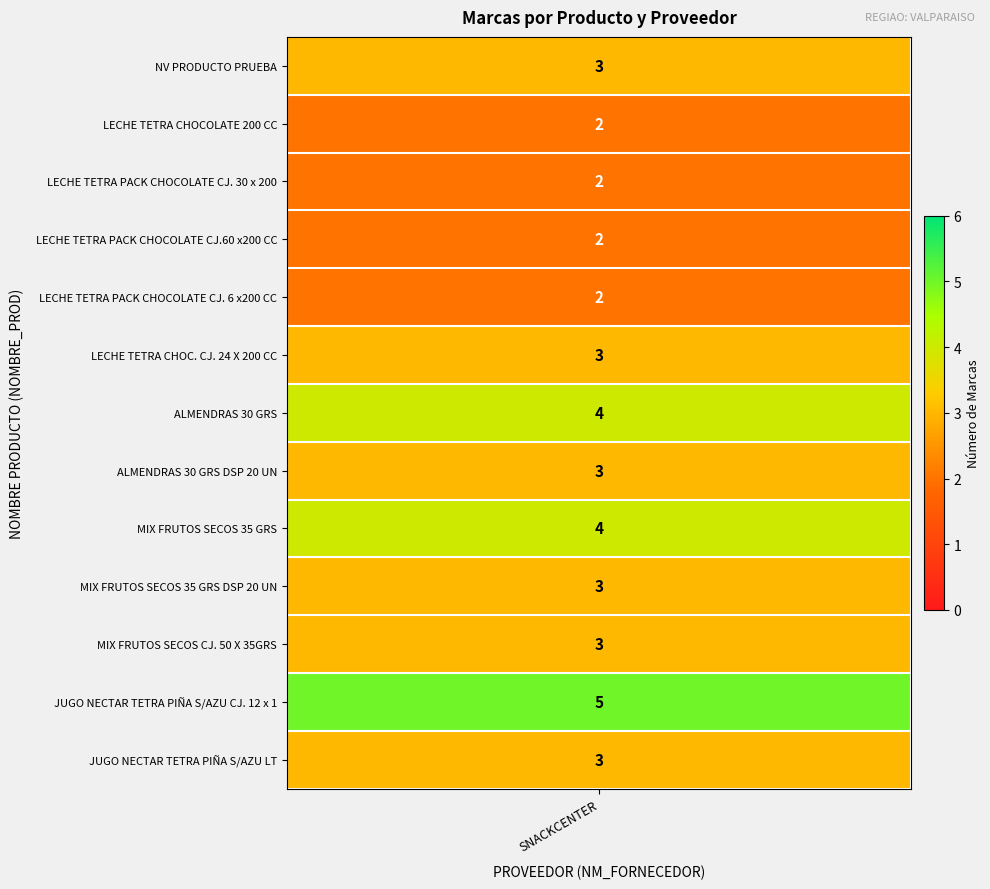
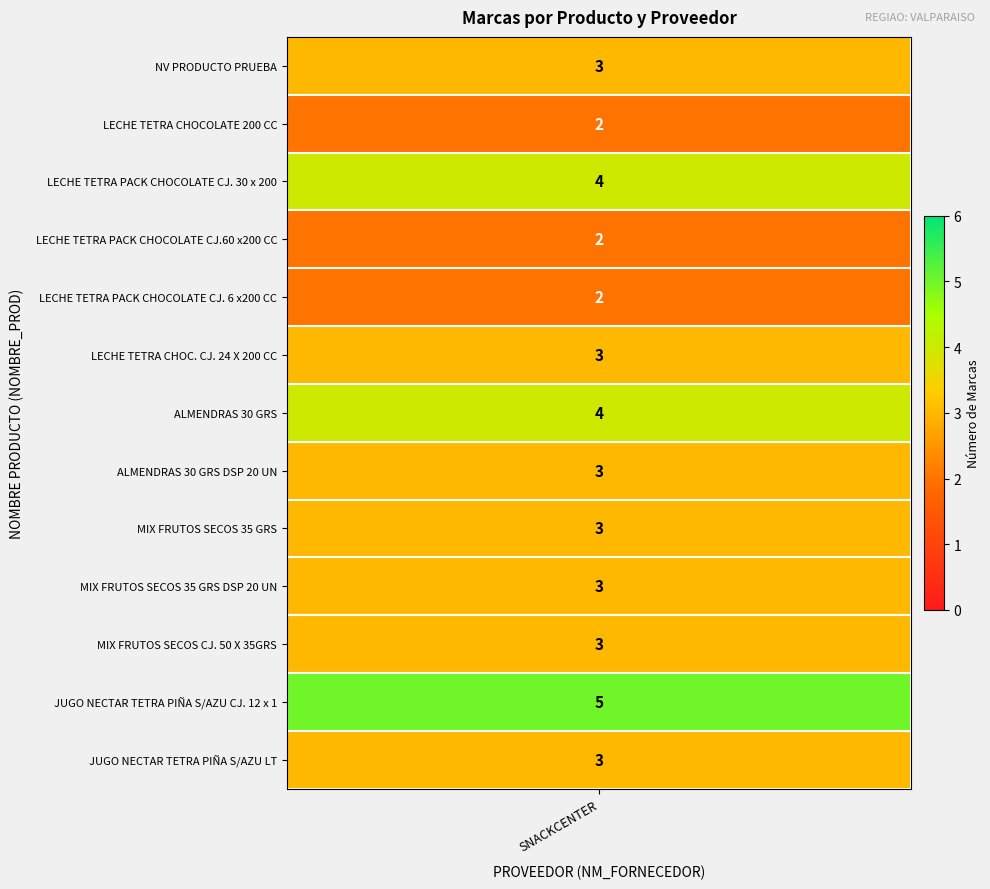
  {
    "NV PRODUCTO PRUEBA": {
      "SNACKCENTER": 3
    },
    "LECHE TETRA CHOCOLATE 200 CC": {
      "SNACKCENTER": 2
    },
    "LECHE TETRA PACK CHOCOLATE CJ. 30 x 200": {
-     "SNACKCENTER": 2
+     "SNACKCENTER": 4
    },
    "LECHE TETRA PACK CHOCOLATE CJ.60 x200 CC": {
      "SNACKCENTER": 2
    },
    "LECHE TETRA PACK CHOCOLATE CJ. 6 x200 CC": {
      "SNACKCENTER": 2
    },
    "LECHE TETRA CHOC. CJ. 24 X 200 CC": {
      "SNACKCENTER": 3
    },
    "ALMENDRAS 30 GRS": {
      "SNACKCENTER": 4
    },
    "ALMENDRAS 30 GRS DSP 20 UN": {
      "SNACKCENTER": 3
    },
    "MIX FRUTOS SECOS 35 GRS": {
-     "SNACKCENTER": 4
+     "SNACKCENTER": 3
    },
    "MIX FRUTOS SECOS 35 GRS DSP 20 UN": {
      "SNACKCENTER": 3
    },
    "MIX FRUTOS SECOS CJ. 50 X 35GRS": {
      "SNACKCENTER": 3
    },
    "JUGO NECTAR TETRA PIÑA S/AZU CJ. 12 x 1": {
      "SNACKCENTER": 5
    },
    "JUGO NECTAR TETRA PIÑA S/AZU LT": {
      "SNACKCENTER": 3
    }
  }
